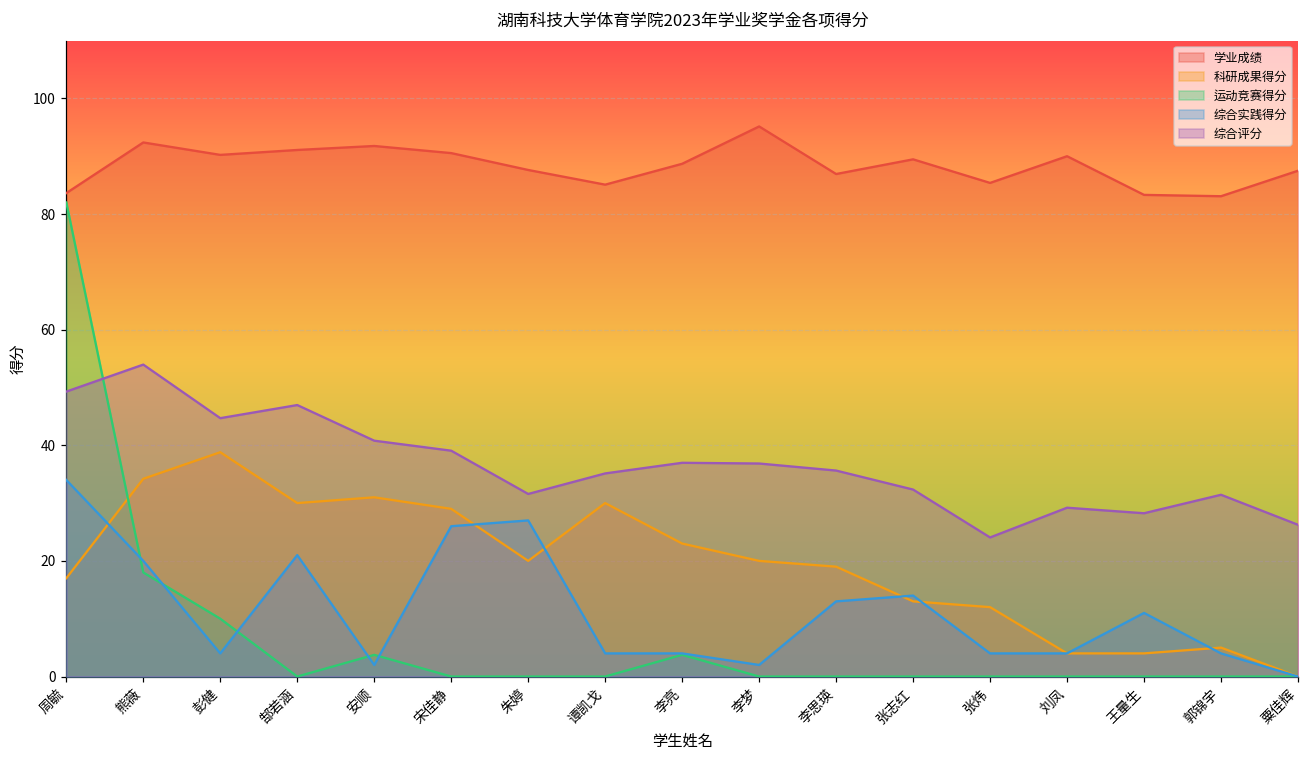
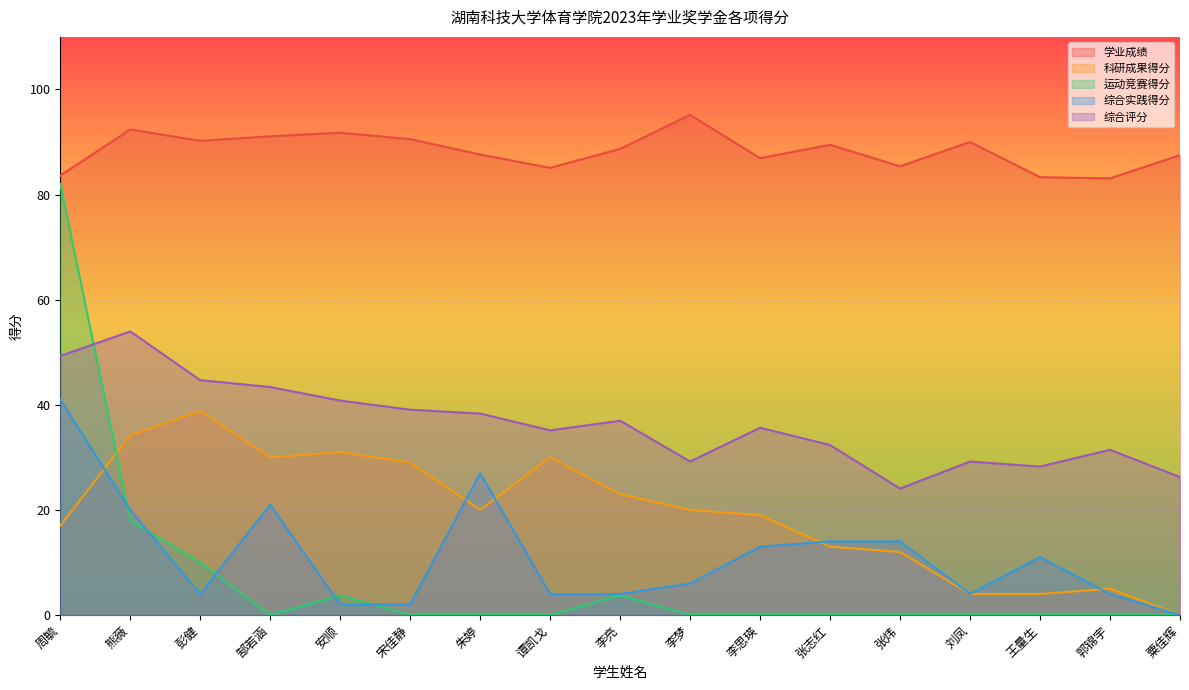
  {
    "运动竞赛得分": {
      "周毓": 82,
      "熊薇": 18,
      "彭健": 10,
      "郜若涵": 0,
      "安顺": 4,
      "宋佳静": 0,
      "朱婷": 0,
      "谭凯戈": 0,
      "李梦": 0,
      "李思瑛": 0,
      "张志红": 0,
      "张炜": 0,
      "刘凤": 0,
      "王量生": 0,
      "郭锦宇": 0
    },
    "综合实践得分": {
-     "周毓": 34,
+     "周毓": 41,
      "熊薇": 20,
      "彭健": 4,
      "郜若涵": 21,
      "安顺": 2,
-     "宋佳静": 26,
+     "宋佳静": 2,
      "朱婷": 27,
      "谭凯戈": 4,
-     "李梦": 2,
+     "李梦": 6,
      "李思瑛": 13,
      "张志红": 14,
-     "张炜": 4,
+     "张炜": 14,
      "王量生": 11,
      "郭锦宇": 4
    },
    "综合评分": {
      "周毓": 49,
      "熊薇": 54,
      "彭健": 45,
-     "郜若涵": 47,
+     "郜若涵": 43,
      "安顺": 41,
      "宋佳静": 39,
-     "朱婷": 32,
+     "朱婷": 38,
      "谭凯戈": 35,
      "李亮": 37,
-     "李梦": 37,
+     "李梦": 29,
      "李思瑛": 36,
      "张志红": 32,
      "张炜": 24,
      "刘凤": 29,
      "王量生": 28,
      "郭锦宇": 31,
      "粟佳辉": 26
    }
  }
